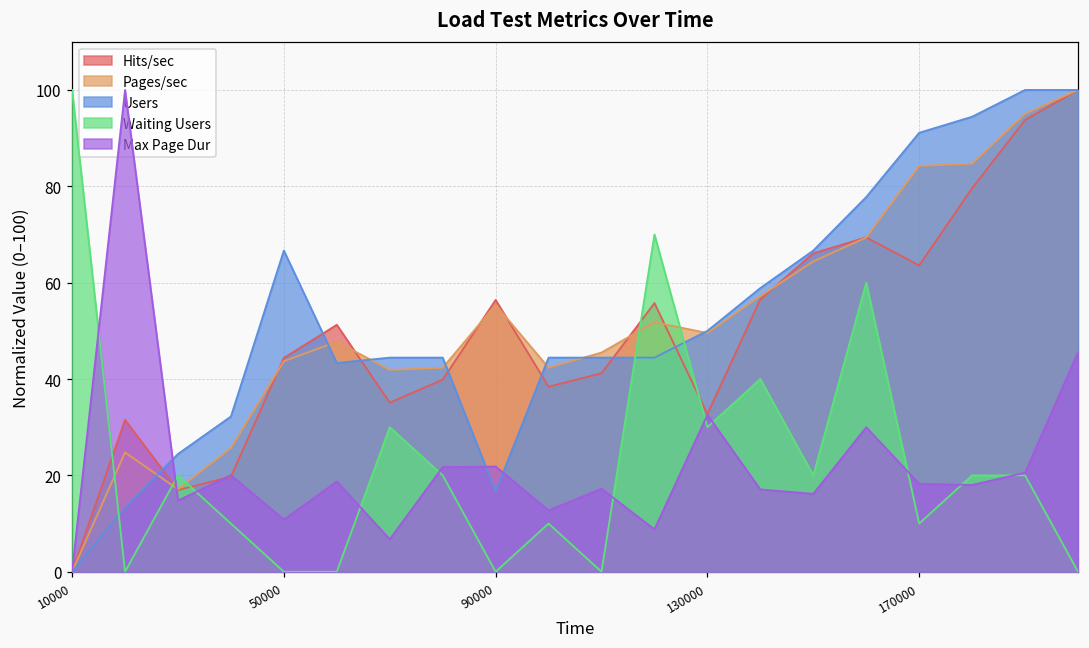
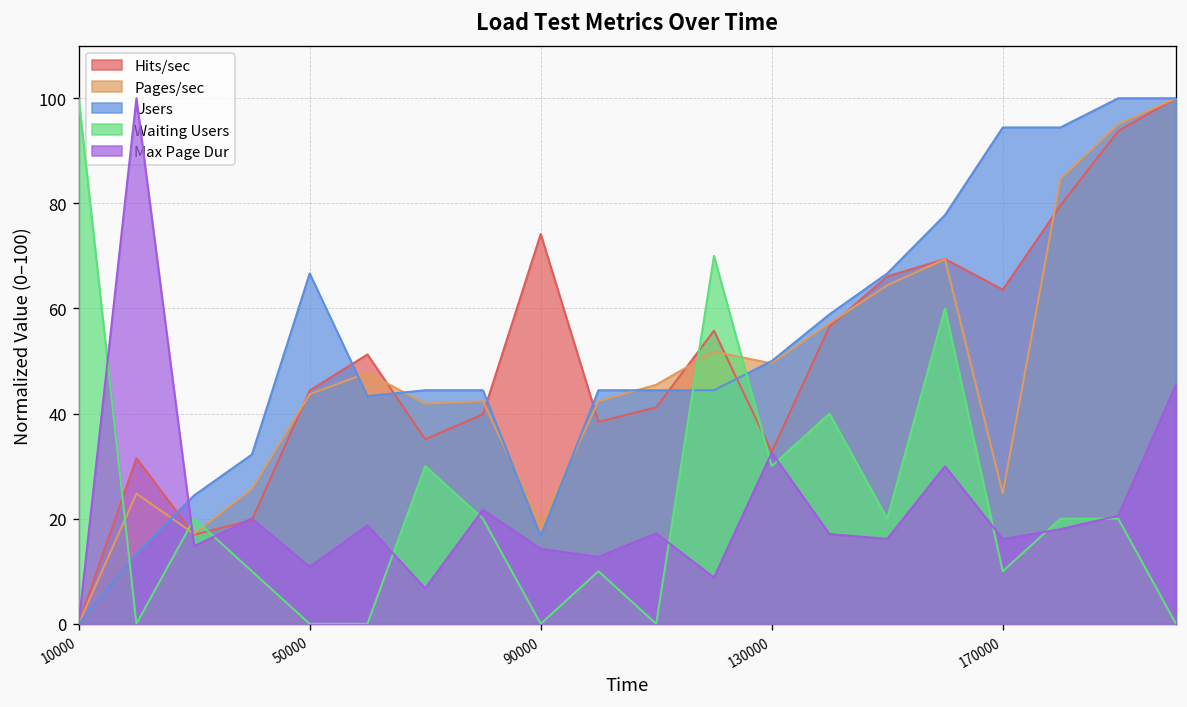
  {
    "Hits/sec": {
      "50000": 44,
-     "90000": 56,
+     "90000": 74,
      "170000": 64
    },
    "Pages/sec": {
      "50000": 44,
-     "90000": 55,
-     "170000": 84
+     "90000": 19,
+     "170000": 25
    },
    "Users": {
      "50000": 67,
      "90000": 17,
-     "170000": 91
+     "170000": 94
    },
    "Waiting Users": {
      "10000": 100,
      "50000": 0,
      "90000": 0,
      "130000": 30,
      "170000": 10
    },
    "Max Page Dur": {
      "50000": 11,
-     "90000": 22,
-     "170000": 18
+     "90000": 14,
+     "170000": 16
    }
  }
